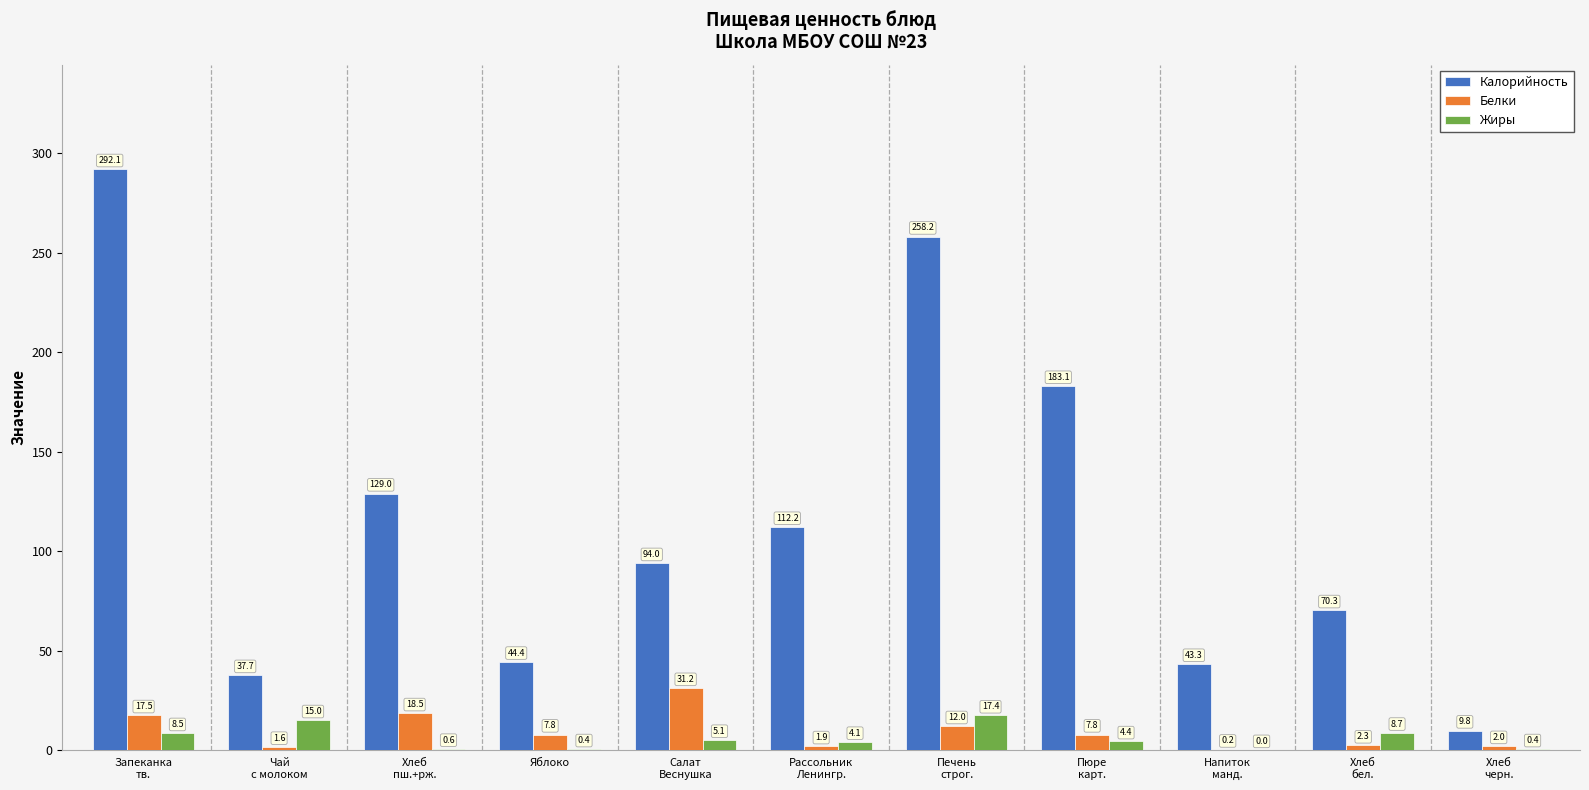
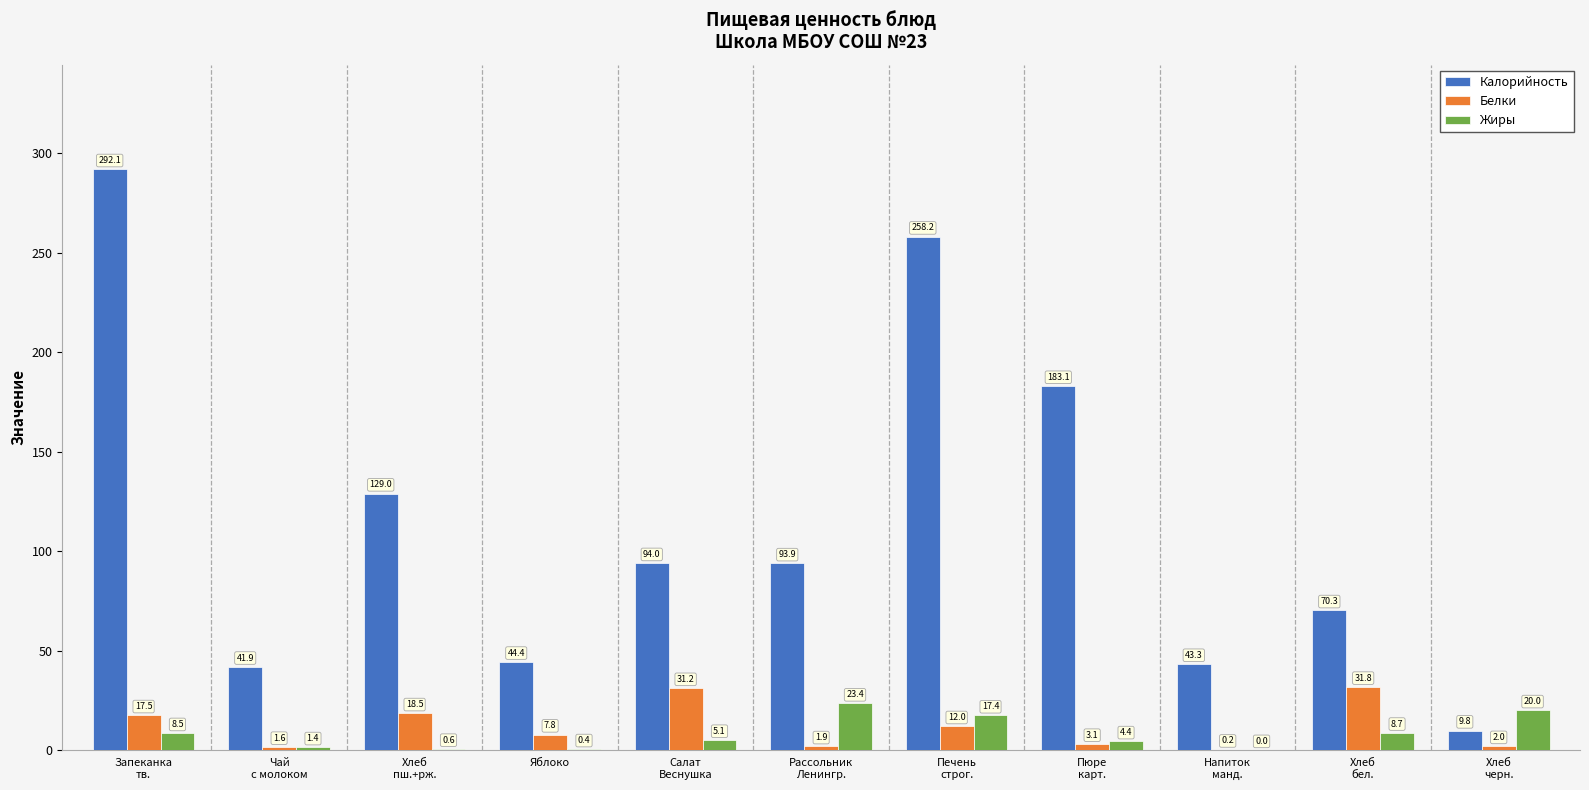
  {
    "Калорийность": {
-     "Чай с молоком": 37.7,
-     "Рассольник Ленингр.": 112.2
+     "Чай с молоком": 41.9,
+     "Рассольник Ленингр.": 93.9
    },
    "Белки": {
-     "Пюре карт.": 7.8,
-     "Хлеб бел.": 2.3
+     "Пюре карт.": 3.1,
+     "Хлеб бел.": 31.8
    },
    "Жиры": {
-     "Чай с молоком": 15.0,
-     "Рассольник Ленингр.": 4.1,
-     "Хлеб черн.": 0.4
+     "Чай с молоком": 1.4,
+     "Рассольник Ленингр.": 23.4,
+     "Хлеб черн.": 20.0
    }
  }
